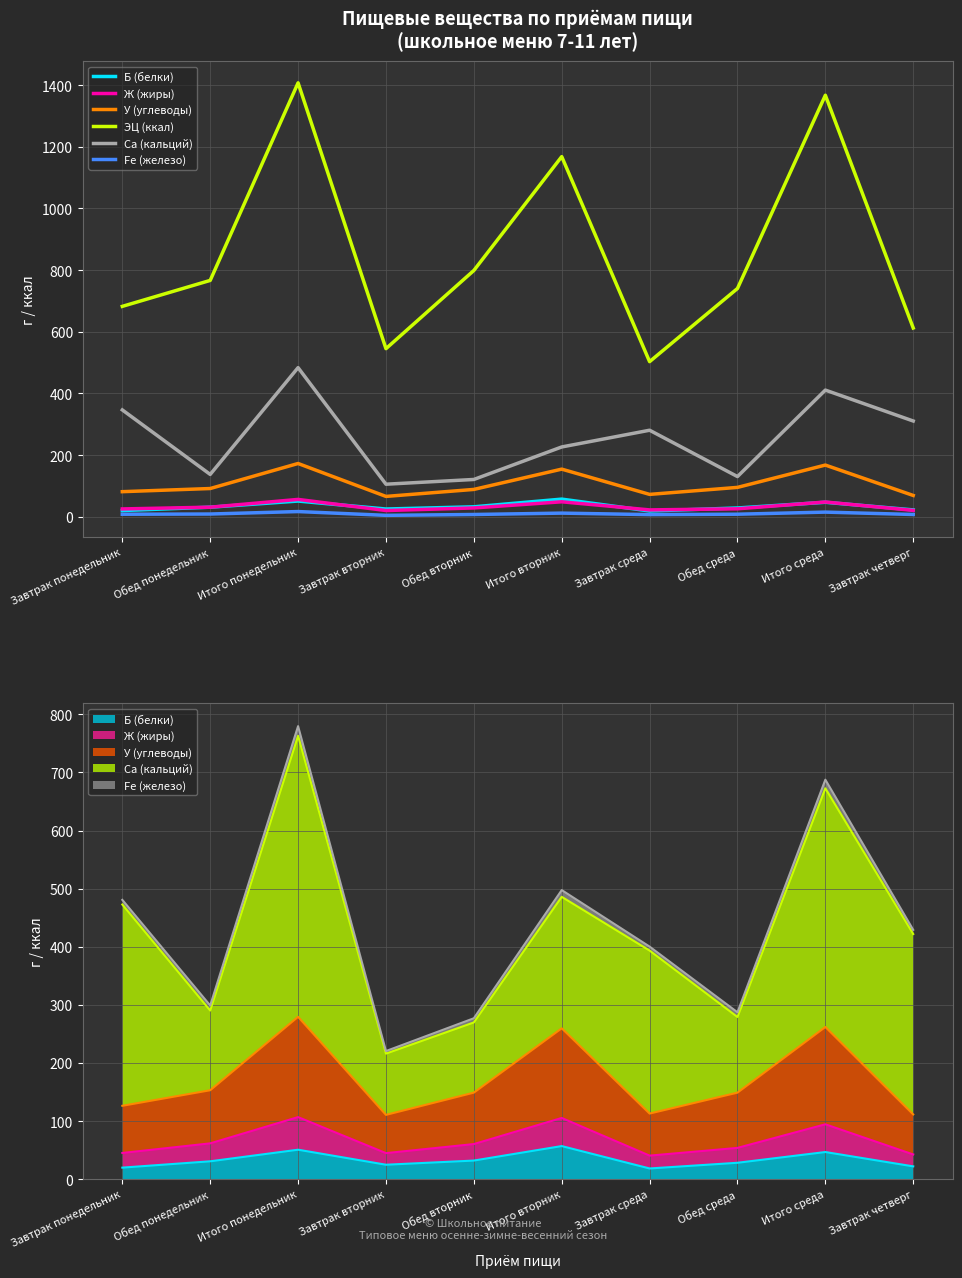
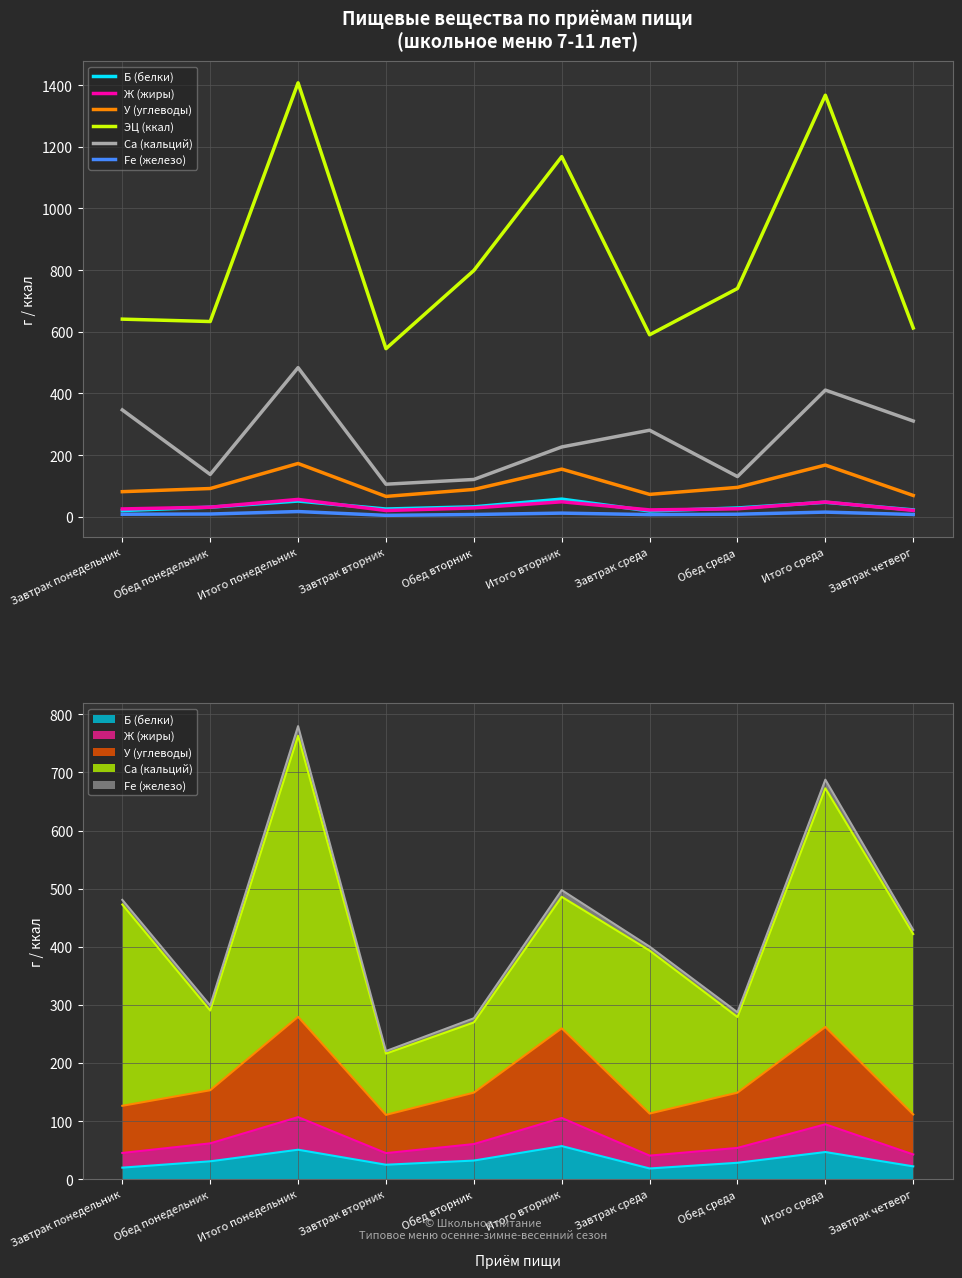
  {
    "Пищевые вещества по приёмам пищи (школьное меню 7-11 лет)": {
      "ЭЦ (ккал)": {
-       "Завтрак понедельник": 680,
-       "Обед понедельник": 770,
+       "Завтрак понедельник": 640,
+       "Обед понедельник": 630,
        "Итого понедельник": 1410,
        "Завтрак вторник": 550,
        "Обед вторник": 800,
        "Итого вторник": 1170,
-       "Завтрак среда": 500,
+       "Завтрак среда": 590,
        "Обед среда": 740,
        "Итого среда": 1370,
        "Завтрак четверг": 610
      }
    }
  }
